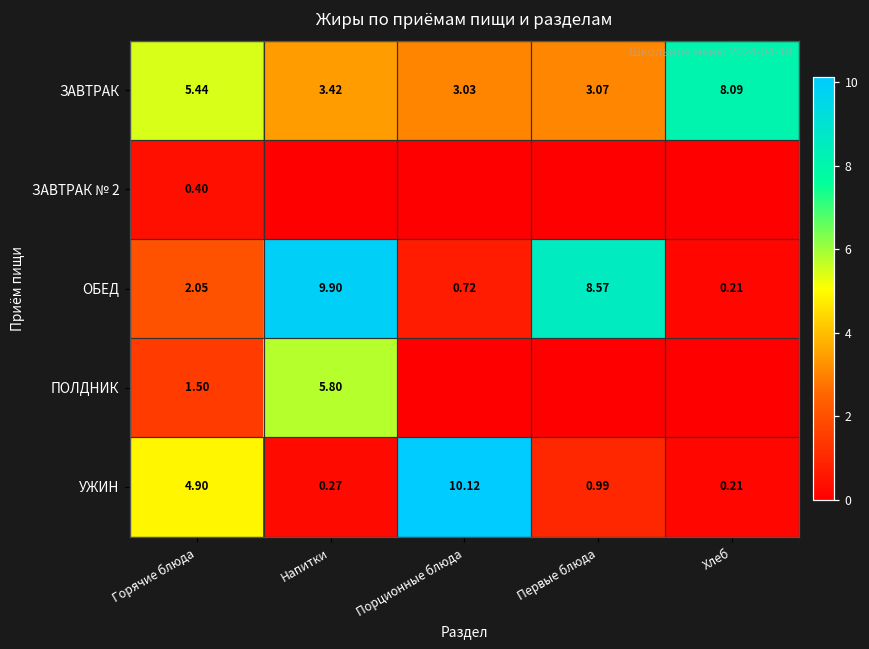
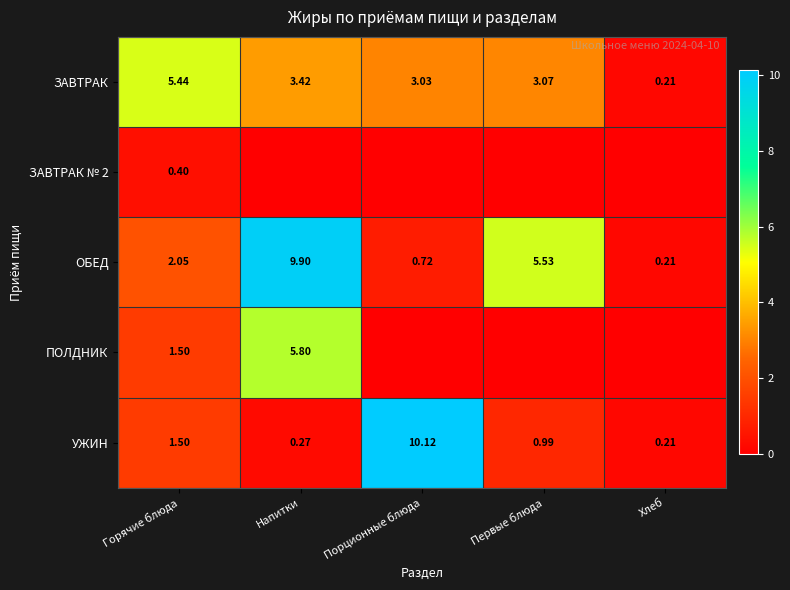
  {
    "ЗАВТРАК": {
      "Горячие блюда": 5.44,
      "Напитки": 3.42,
      "Порционные блюда": 3.03,
      "Первые блюда": 3.07,
-     "Хлеб": 8.09
+     "Хлеб": 0.21
    },
    "ЗАВТРАК № 2": {
      "Горячие блюда": 0.40
    },
    "ОБЕД": {
      "Горячие блюда": 2.05,
      "Напитки": 9.90,
      "Порционные блюда": 0.72,
-     "Первые блюда": 8.57,
+     "Первые блюда": 5.53,
      "Хлеб": 0.21
    },
    "ПОЛДНИК": {
      "Горячие блюда": 1.50,
      "Напитки": 5.80
    },
    "УЖИН": {
-     "Горячие блюда": 4.90,
+     "Горячие блюда": 1.50,
      "Напитки": 0.27,
      "Порционные блюда": 10.12,
      "Первые блюда": 0.99,
      "Хлеб": 0.21
    }
  }
